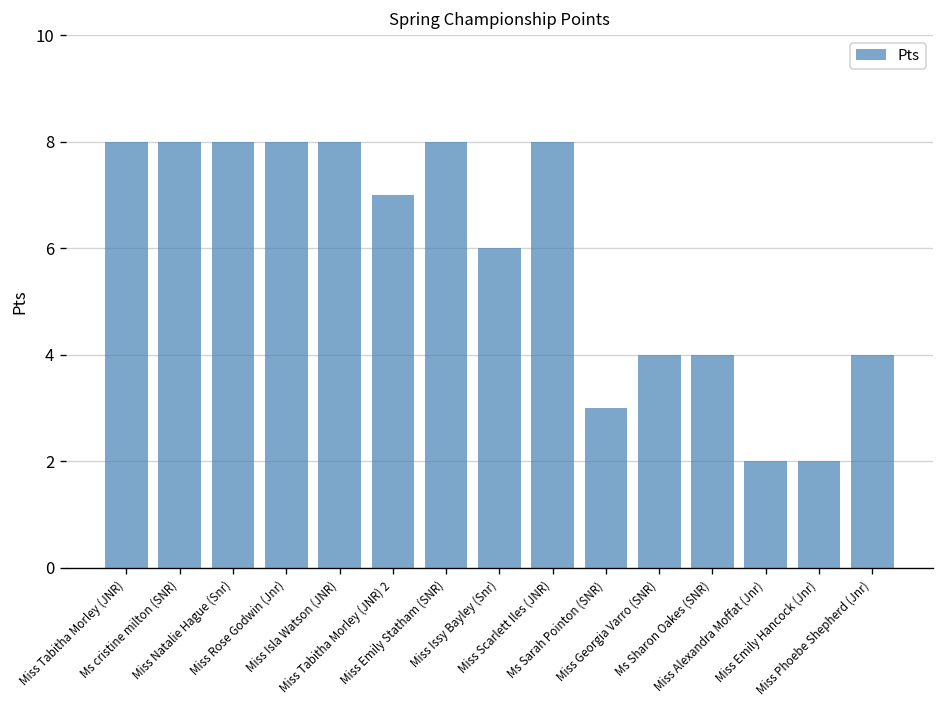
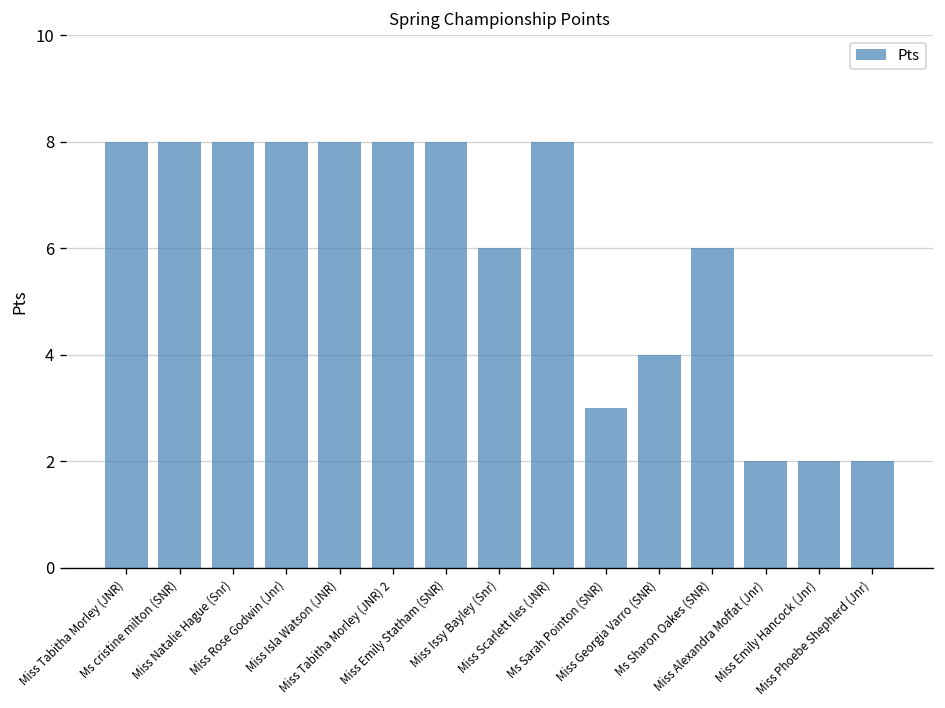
  {
    "Miss Tabitha Morley (JNR)": 8,
    "Ms cristine milton (SNR)": 8,
    "Miss Natalie Hague (Snr)": 8,
    "Miss Rose Godwin (Jnr)": 8,
    "Miss Isla Watson (JNR)": 8,
-   "Miss Tabitha Morley (JNR) 2": 7,
+   "Miss Tabitha Morley (JNR) 2": 8,
    "Miss Emily Statham (SNR)": 8,
    "Miss Issy Bayley (Snr)": 6,
    "Miss Scarlett Iles (JNR)": 8,
    "Ms Sarah Pointon (SNR)": 3,
    "Miss Georgia Varro (SNR)": 4,
-   "Ms Sharon Oakes (SNR)": 4,
+   "Ms Sharon Oakes (SNR)": 6,
    "Miss Alexandra Moffat (Jnr)": 2,
    "Miss Emily Hancock (Jnr)": 2,
-   "Miss Phoebe Shepherd (Jnr)": 4
+   "Miss Phoebe Shepherd (Jnr)": 2
  }
